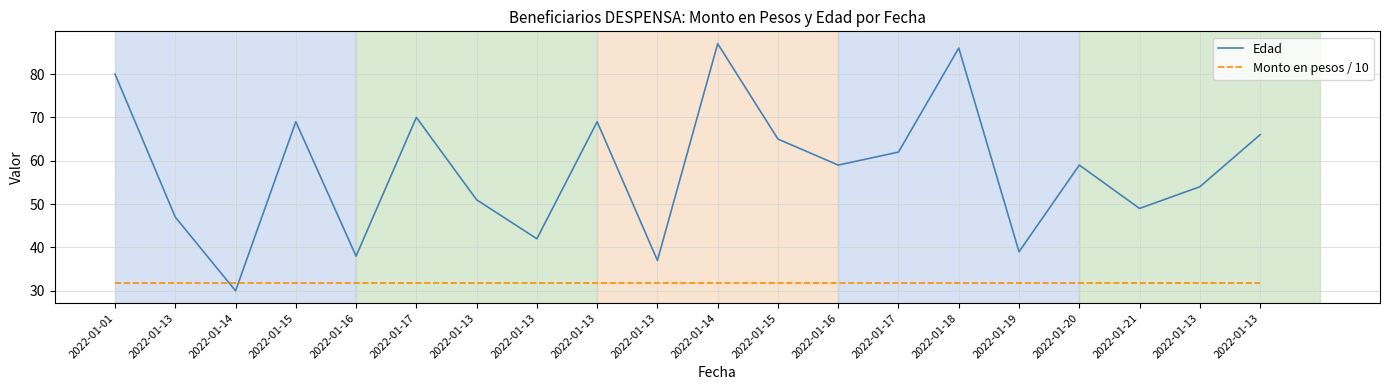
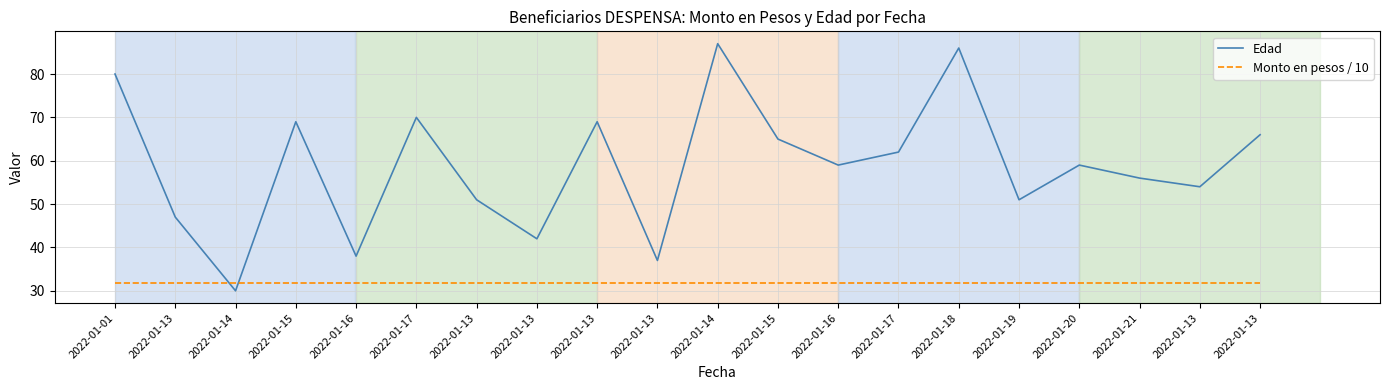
  {
    "Edad": {
      "2022-01-01": 80,
      "2022-01-18": 86,
-     "2022-01-19": 39,
+     "2022-01-19": 51,
      "2022-01-20": 59,
-     "2022-01-21": 49
+     "2022-01-21": 56
    },
    "Monto en pesos / 10": {
      "2022-01-01": 32,
      "2022-01-18": 32,
      "2022-01-19": 32,
      "2022-01-20": 32,
      "2022-01-21": 32
    }
  }
